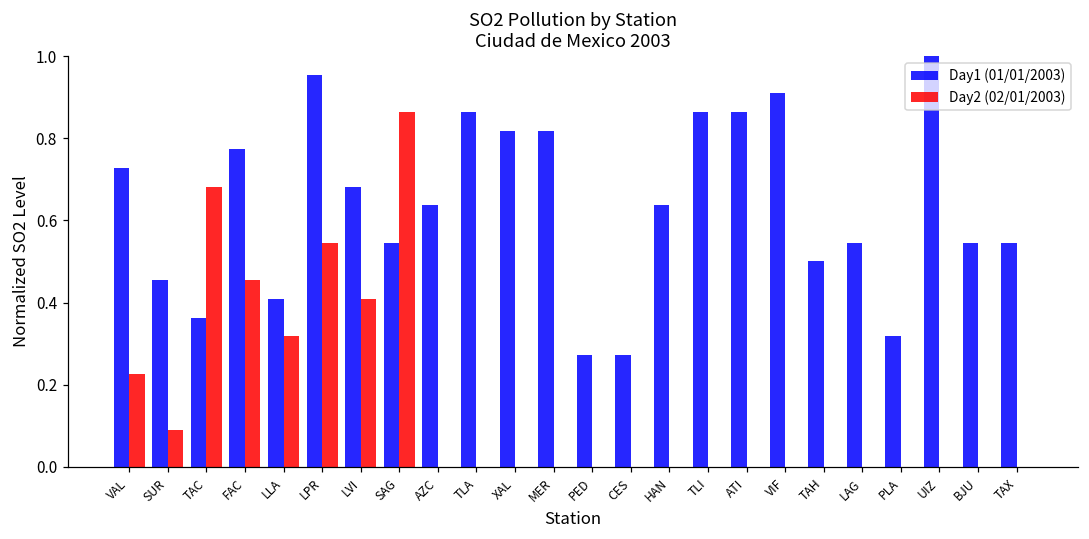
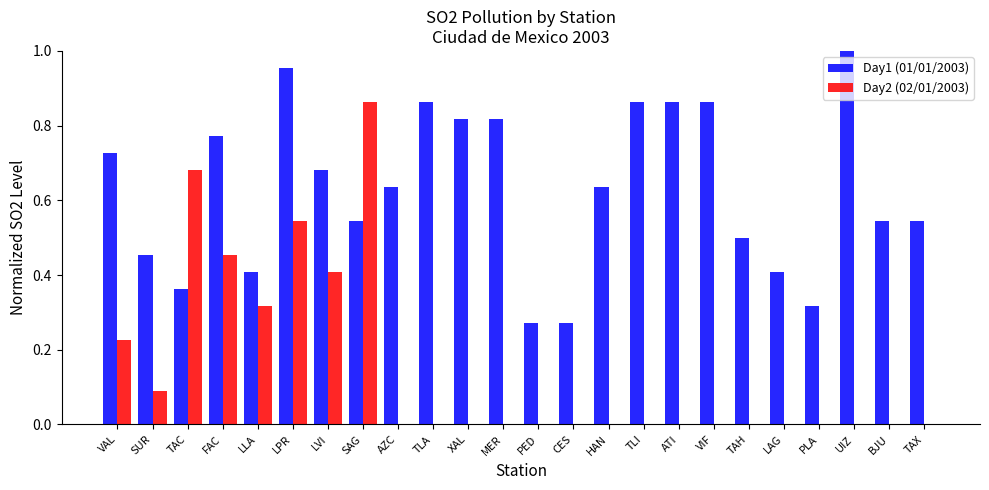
  {
    "Day1 (01/01/2003)": {
      "VAL": 0.73,
      "SUR": 0.45,
      "TAC": 0.36,
      "FAC": 0.77,
      "LLA": 0.41,
      "LPR": 0.95,
      "LVI": 0.68,
      "SAG": 0.55,
      "AZC": 0.64,
      "TLA": 0.86,
      "XAL": 0.82,
      "MER": 0.82,
      "PED": 0.27,
      "CES": 0.27,
      "HAN": 0.64,
      "TLI": 0.86,
      "ATI": 0.86,
-     "VIF": 0.91,
+     "VIF": 0.86,
      "TAH": 0.50,
-     "LAG": 0.55,
+     "LAG": 0.41,
      "PLA": 0.32,
      "UIZ": 1.00,
      "BJU": 0.55,
      "TAX": 0.55
    },
    "Day2 (02/01/2003)": {
      "VAL": 0.23,
      "SUR": 0.09,
      "TAC": 0.68,
      "FAC": 0.45,
      "LLA": 0.32,
      "LPR": 0.55,
      "LVI": 0.41,
      "SAG": 0.86,
      "AZC": 0.00,
      "TLA": 0.00,
      "XAL": 0.00,
      "MER": 0.00,
      "PED": 0.00,
      "CES": 0.00,
      "HAN": 0.00,
      "TLI": 0.00,
      "ATI": 0.00,
      "VIF": 0.00,
      "TAH": 0.00,
      "LAG": 0.00,
      "PLA": 0.00,
      "UIZ": 0.00,
      "BJU": 0.00,
      "TAX": 0.00
    }
  }
